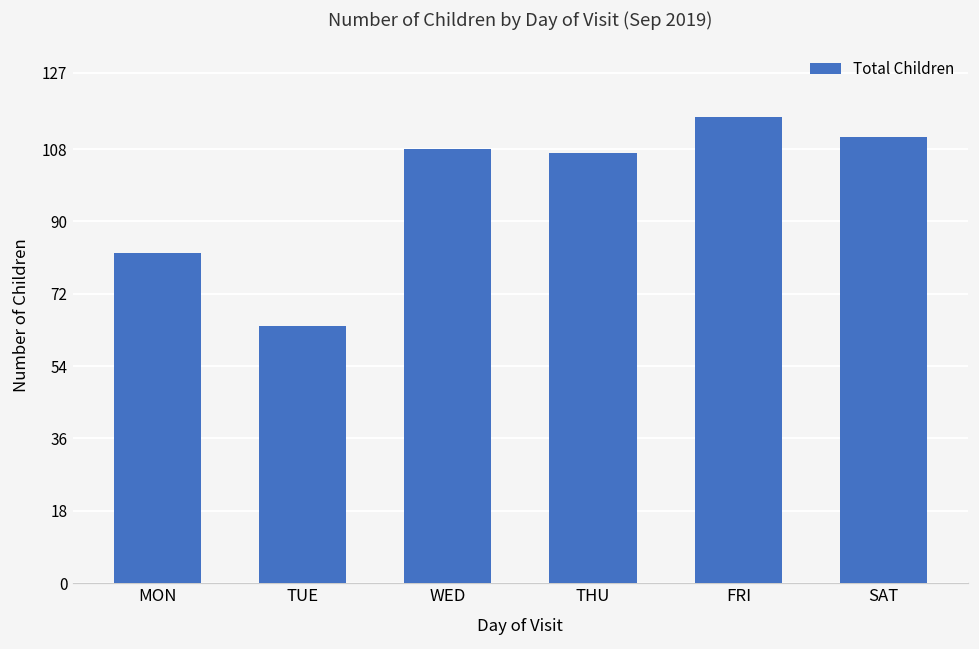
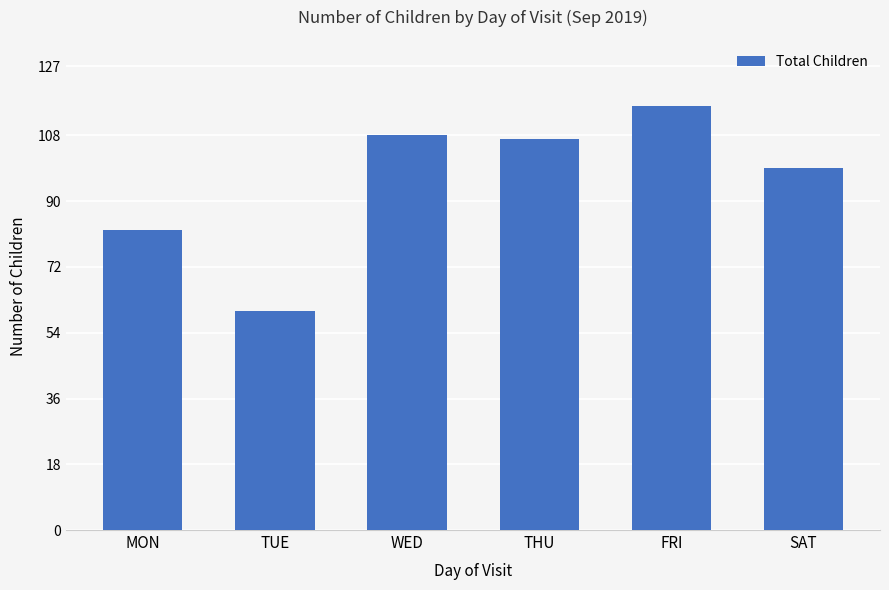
  {
    "MON": 82,
-   "TUE": 64,
+   "TUE": 60,
    "WED": 108,
    "THU": 107,
    "FRI": 116,
-   "SAT": 111
+   "SAT": 99
  }
